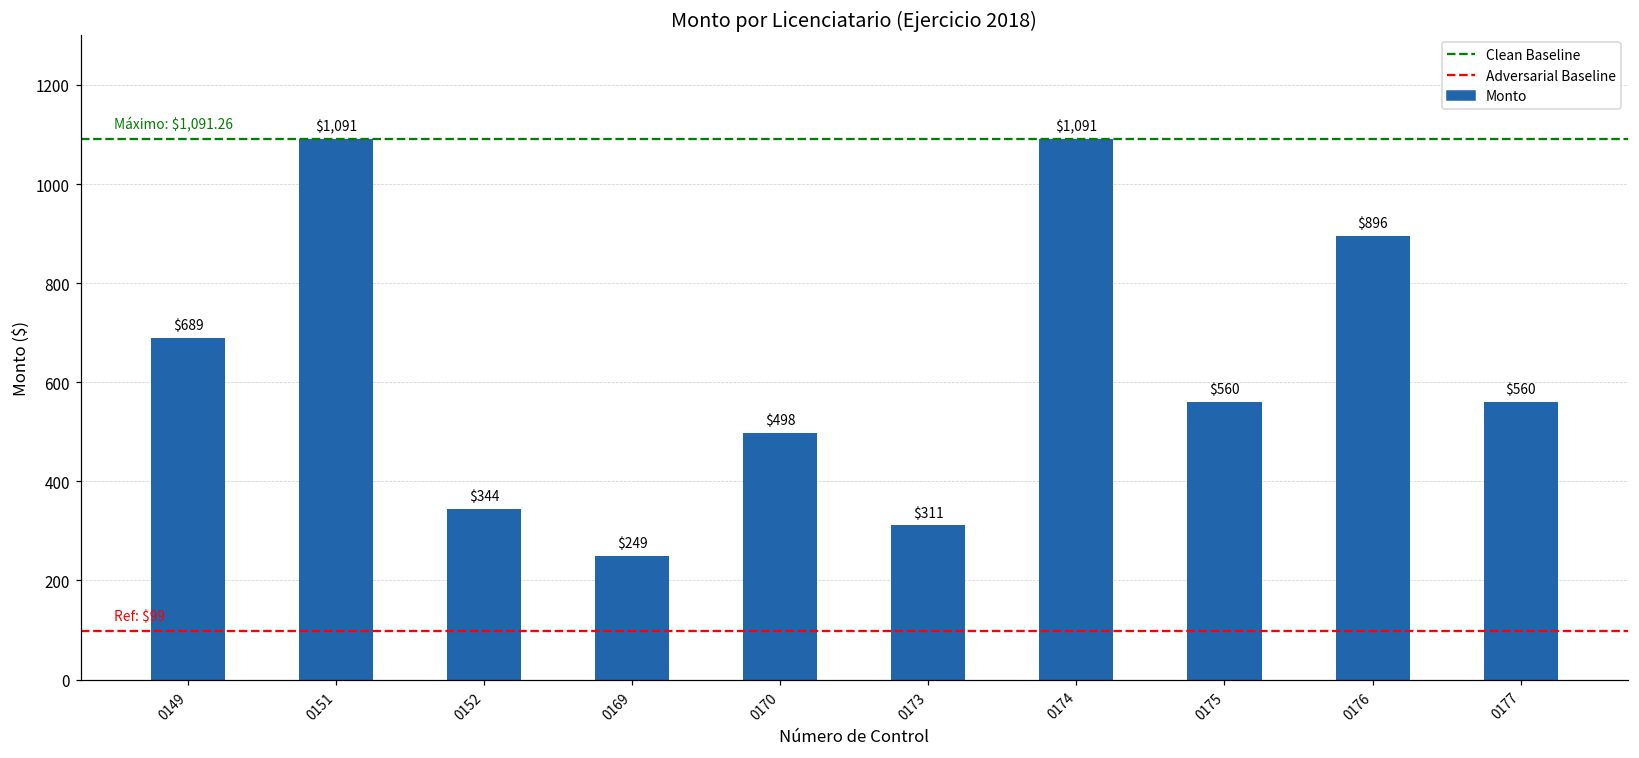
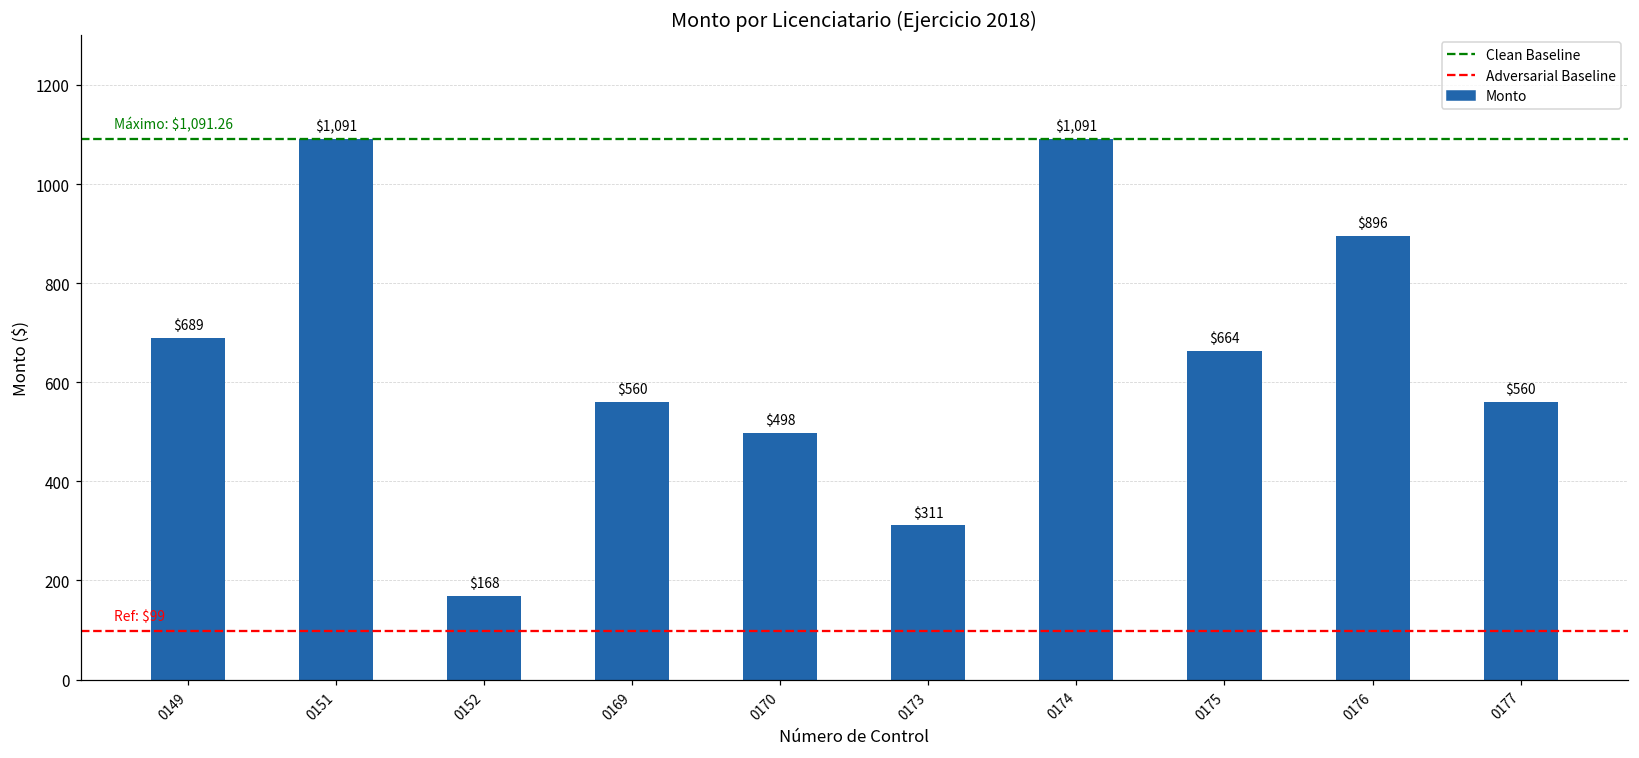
  {
    "0149": "$689",
    "0151": "$1,091",
-   "0152": "$344",
-   "0169": "$249",
+   "0152": "$168",
+   "0169": "$560",
    "0170": "$498",
    "0173": "$311",
    "0174": "$1,091",
-   "0175": "$560",
+   "0175": "$664",
    "0176": "$896",
    "0177": "$560"
  }
